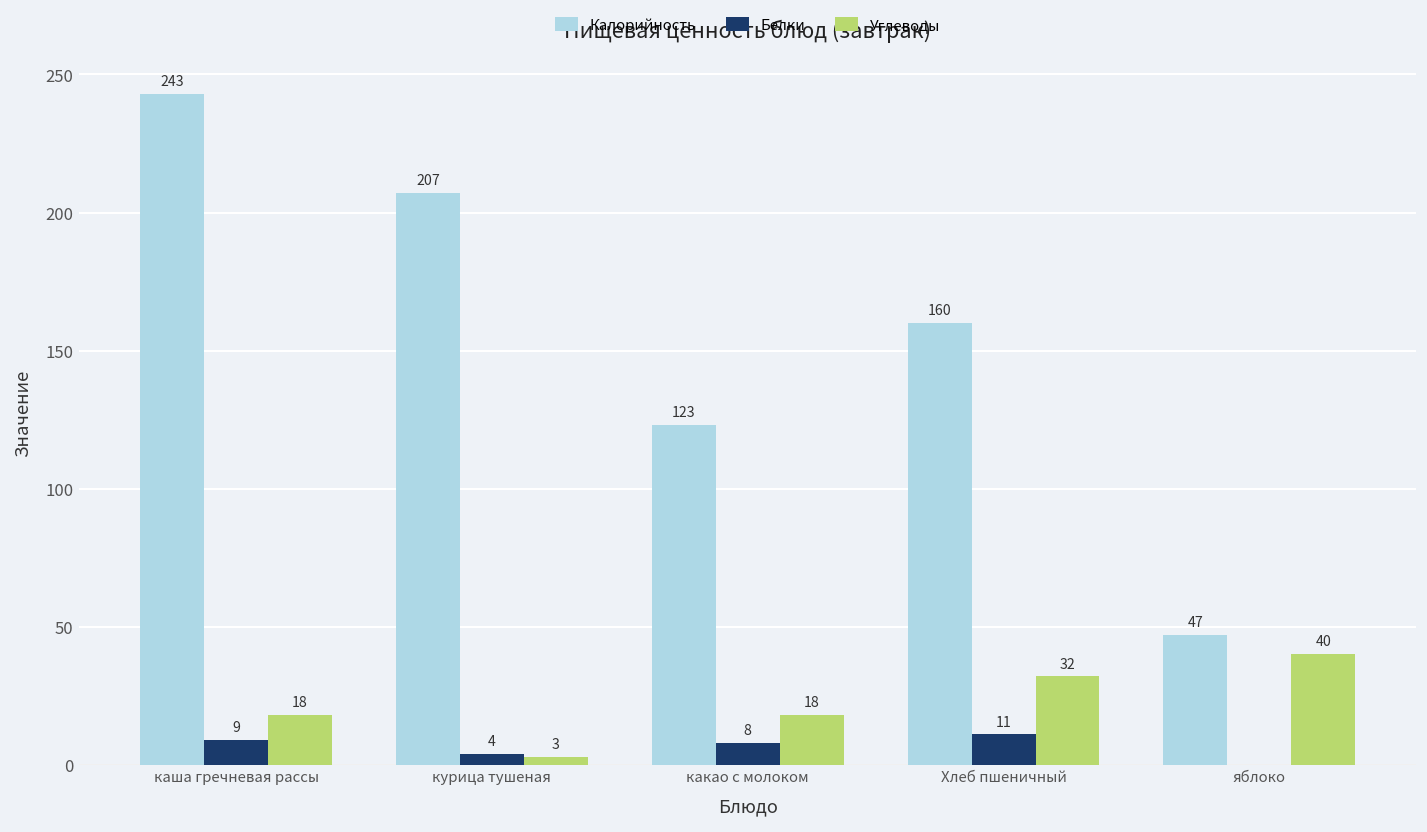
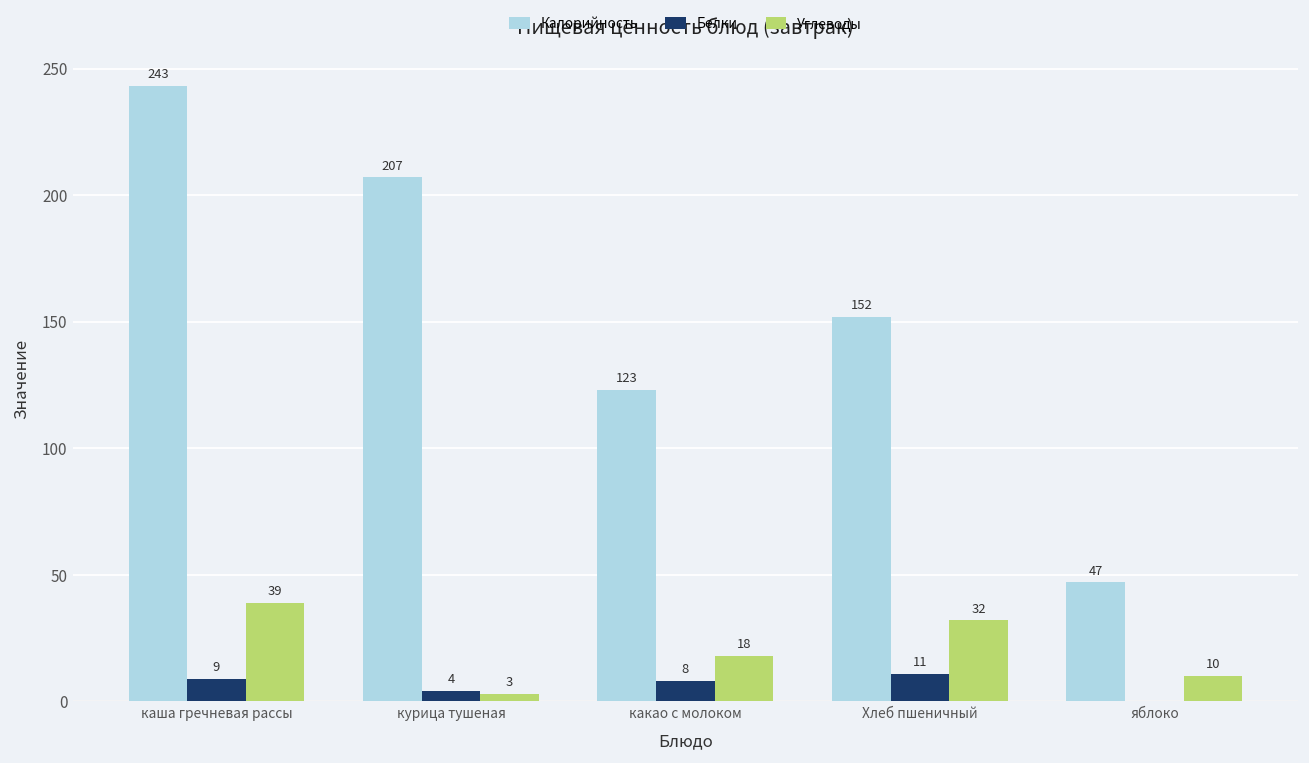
  {
    "Калорийность": {
      "каша гречневая рассы": 243,
      "курица тушеная": 207,
      "какао с молоком": 123,
-     "Хлеб пшеничный": 160,
+     "Хлеб пшеничный": 152,
      "яблоко": 47
    },
    "Белки": {
      "каша гречневая рассы": 9,
      "курица тушеная": 4,
      "какао с молоком": 8,
      "Хлеб пшеничный": 11
    },
    "Углеводы": {
-     "каша гречневая рассы": 18,
+     "каша гречневая рассы": 39,
      "курица тушеная": 3,
      "какао с молоком": 18,
      "Хлеб пшеничный": 32,
-     "яблоко": 40
+     "яблоко": 10
    }
  }
